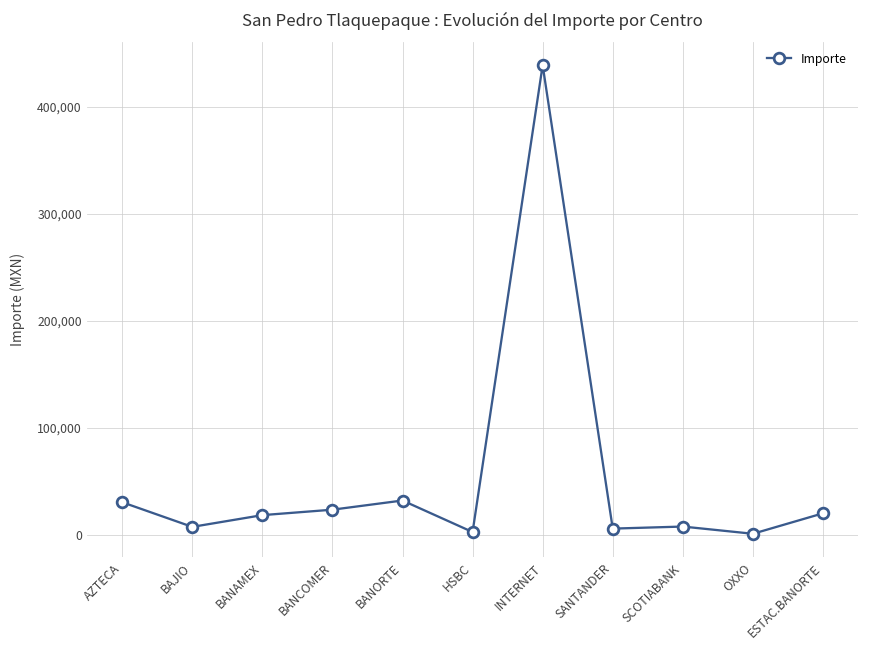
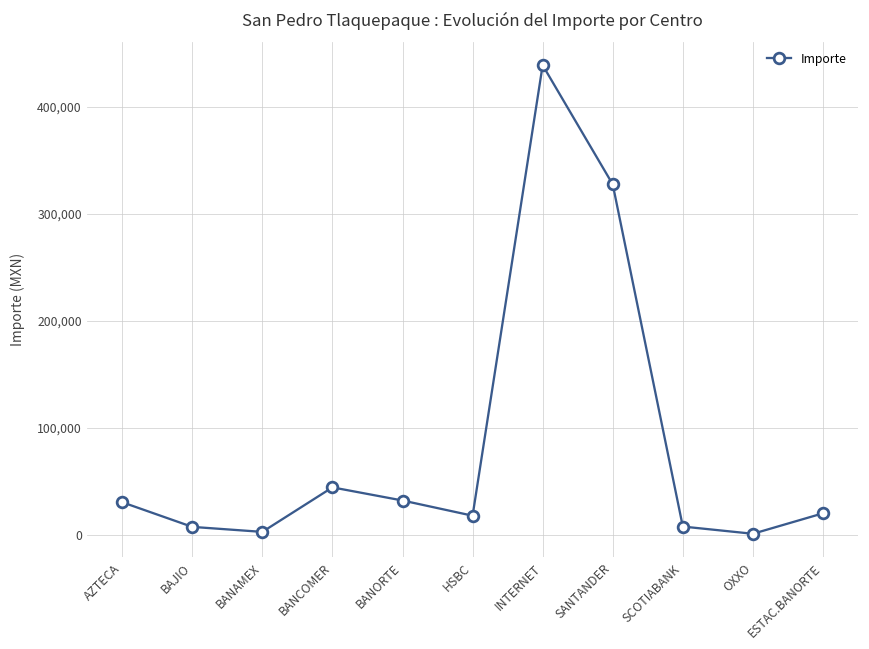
  {
    "AZTECA": "30,000",
    "BAJIO": "10,000",
-   "BANAMEX": "20,000",
-   "BANCOMER": "20,000",
+   "BANAMEX": "0",
+   "BANCOMER": "40,000",
    "BANORTE": "30,000",
-   "HSBC": "0",
+   "HSBC": "20,000",
    "INTERNET": "440,000",
-   "SANTANDER": "10,000",
+   "SANTANDER": "330,000",
    "SCOTIABANK": "10,000",
    "OXXO": "0",
    "ESTAC.BANORTE": "20,000"
  }
